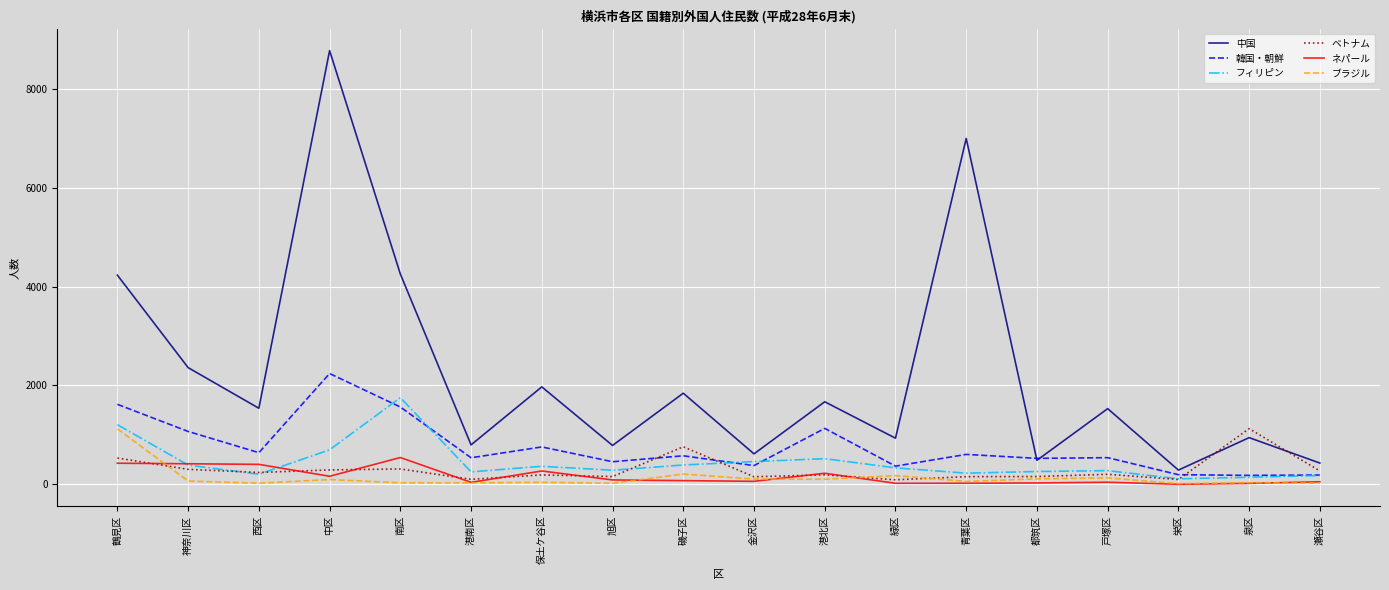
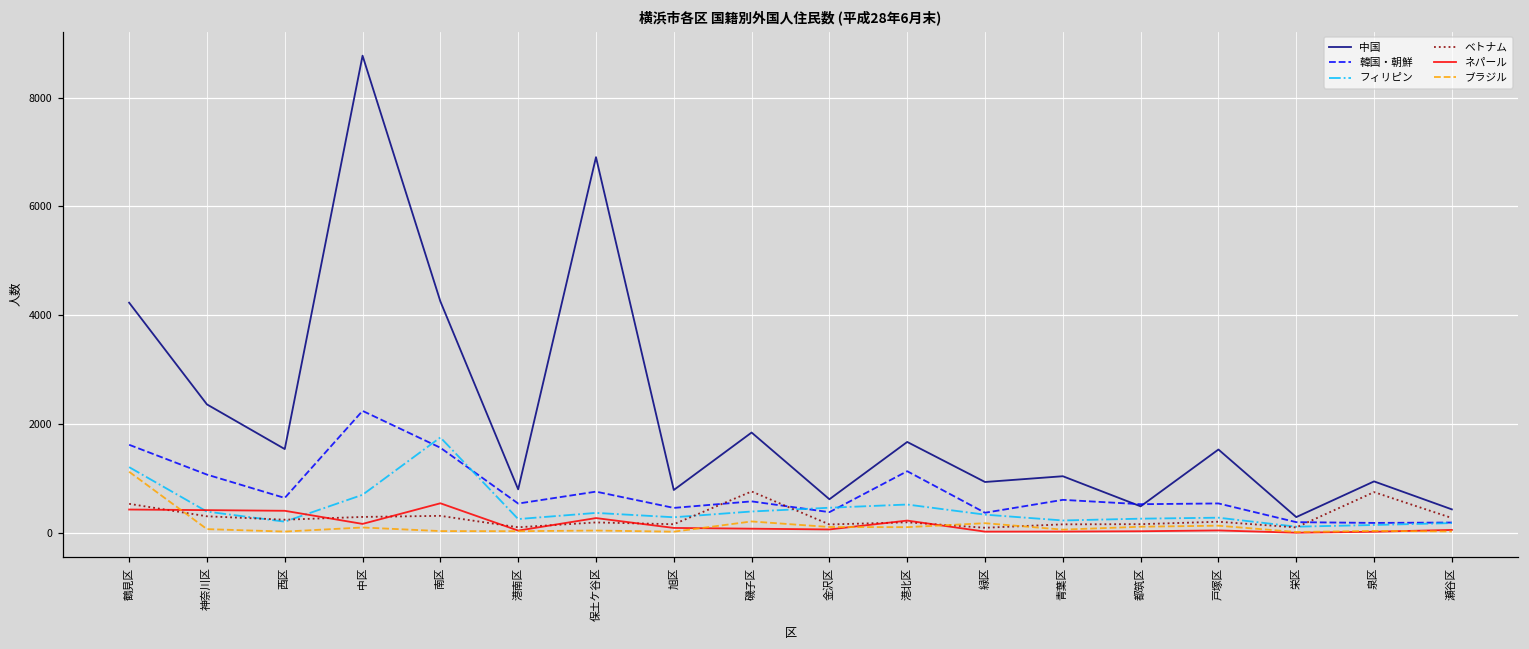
  {
    "中国": {
      "鶴見区": 4200,
      "神奈川区": 2400,
      "西区": 1500,
      "中区": 8800,
      "南区": 4300,
      "港南区": 800,
-     "保土ケ谷区": 2000,
+     "保土ケ谷区": 6900,
      "旭区": 800,
      "磯子区": 1800,
      "金沢区": 600,
      "港北区": 1700,
      "緑区": 900,
-     "青葉区": 7000,
+     "青葉区": 1000,
      "戸塚区": 1500,
      "栄区": 300,
      "泉区": 900,
      "瀬谷区": 400
    },
    "韓国・朝鮮": {
      "鶴見区": 1600,
      "神奈川区": 1100,
      "西区": 600,
      "中区": 2200,
      "南区": 1600,
      "港南区": 500,
      "保土ケ谷区": 800,
      "旭区": 500,
      "磯子区": 600,
      "金沢区": 400,
      "港北区": 1100,
      "青葉区": 600,
      "戸塚区": 500,
      "栄区": 200
    },
    "フィリピン": {
      "鶴見区": 1200,
      "中区": 700,
      "南区": 1800,
      "港南区": 300,
      "保土ケ谷区": 400,
      "旭区": 300,
      "磯子区": 400,
      "金沢区": 500,
      "港北区": 500,
      "青葉区": 200,
      "都筑区": 300,
      "戸塚区": 300
    },
    "ベトナム": {
      "鶴見区": 500,
      "神奈川区": 300,
      "中区": 300,
      "南区": 300,
      "港南区": 100,
      "保土ケ谷区": 200,
      "旭区": 200,
      "磯子区": 800,
      "緑区": 100,
      "青葉区": 200,
      "戸塚区": 200,
-     "泉区": 1100,
+     "泉区": 700,
      "瀬谷区": 300
    },
    "ネパール": {
      "鶴見区": 400,
      "西区": 400,
      "中区": 200,
      "南区": 500,
      "保土ケ谷区": 300,
      "旭区": 100,
      "磯子区": 100,
      "緑区": 0,
      "都筑区": 0,
      "戸塚区": 0
    },
    "ブラジル": {
      "鶴見区": 1100,
      "神奈川区": 100,
      "西区": 0,
      "中区": 100,
      "南区": 0,
      "保土ケ谷区": 0,
      "旭区": 0,
      "磯子区": 200,
      "港北区": 100,
      "緑区": 200,
      "戸塚区": 100
    }
  }
